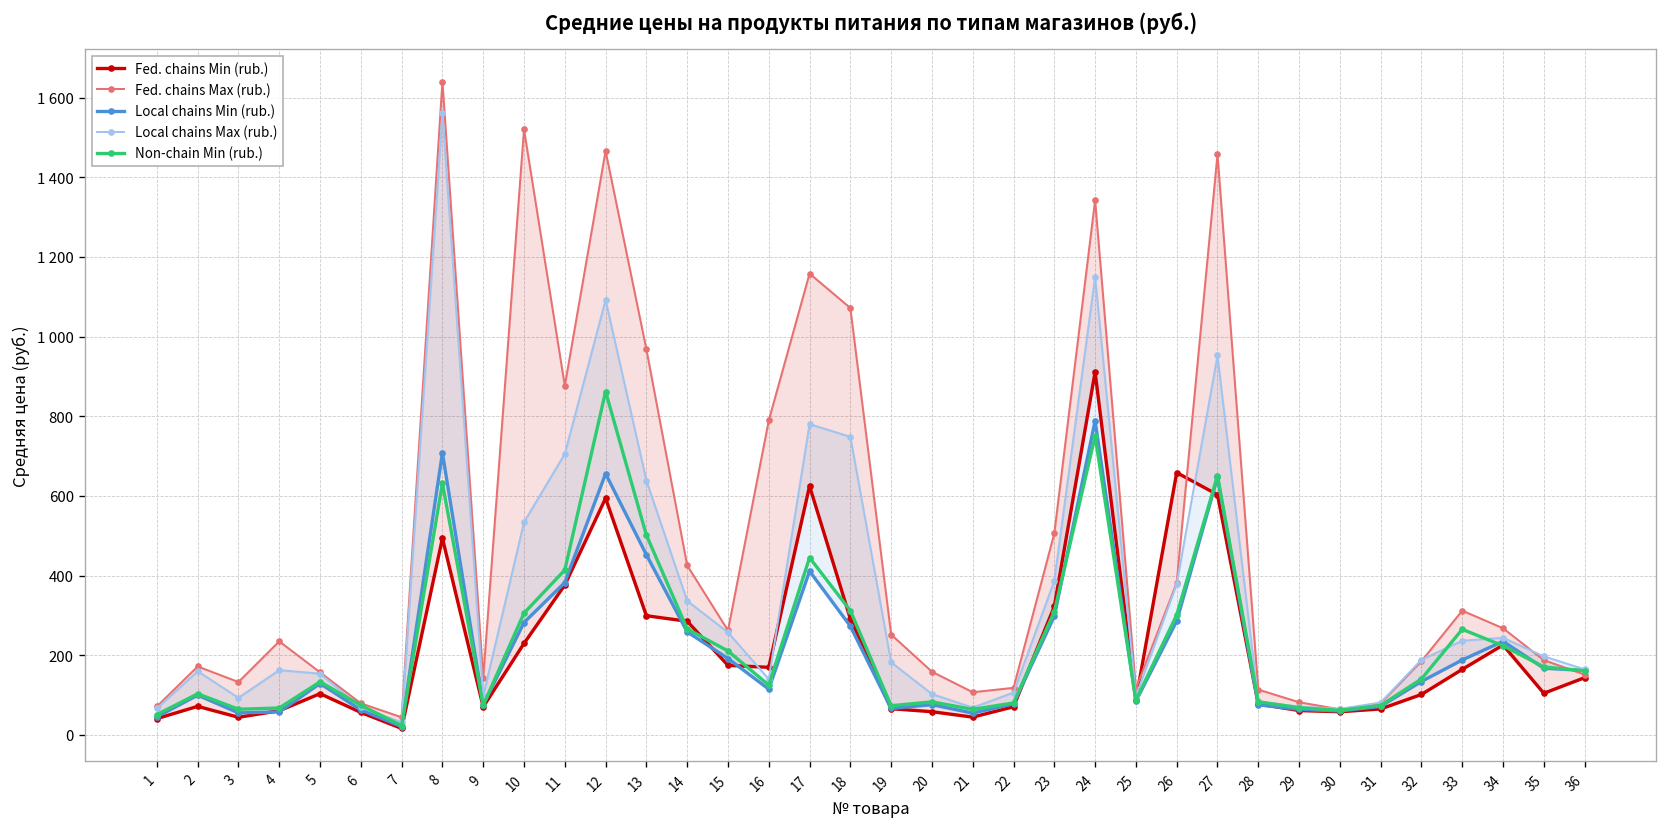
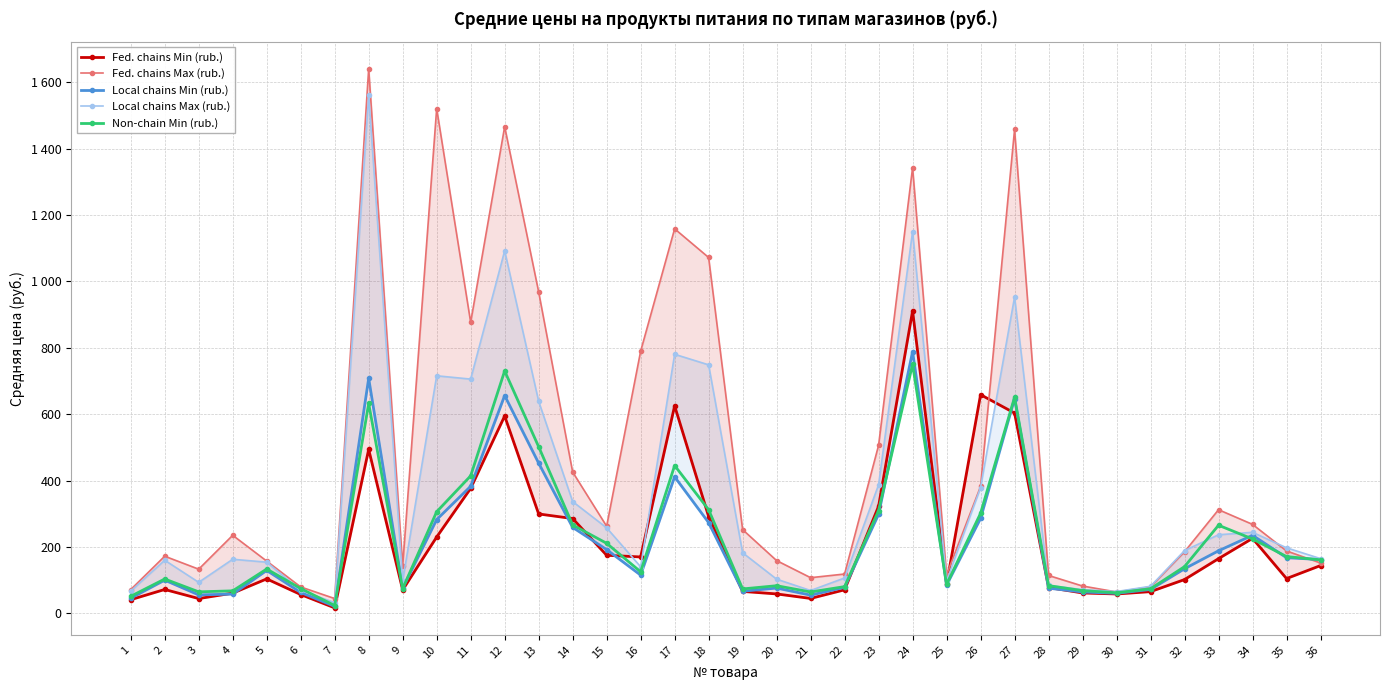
  {
    "Local chains Min (rub.)": {
      "3": 60,
      "8": 710,
      "10": 280,
      "12": 660,
      "13": 450,
      "15": 190,
      "16": 120,
      "17": 410,
      "18": 270,
      "21": 50,
      "23": 300,
      "24": 790,
      "26": 290,
      "33": 190,
      "34": 240
    },
    "Local chains Max (rub.)": {
      "2": 160,
      "3": 90,
      "4": 160,
      "7": 30,
      "8": 1560,
      "9": 100,
-     "10": 530,
+     "10": 720,
      "11": 710,
      "12": 1090,
      "13": 640,
      "14": 340,
      "16": 140,
      "17": 780,
      "18": 750,
      "19": 180,
      "20": 100,
      "22": 110,
      "23": 390,
      "24": 1150,
      "25": 100,
      "27": 950,
      "33": 240,
      "34": 240,
      "35": 200
    },
    "Non-chain Min (rub.)": {
      "3": 60,
      "8": 630,
      "10": 310,
      "11": 410,
-     "12": 860,
+     "12": 730,
      "13": 500,
      "15": 210,
      "16": 130,
      "17": 450,
      "18": 310,
      "23": 310,
      "24": 750,
      "26": 300,
      "33": 270
    }
  }
